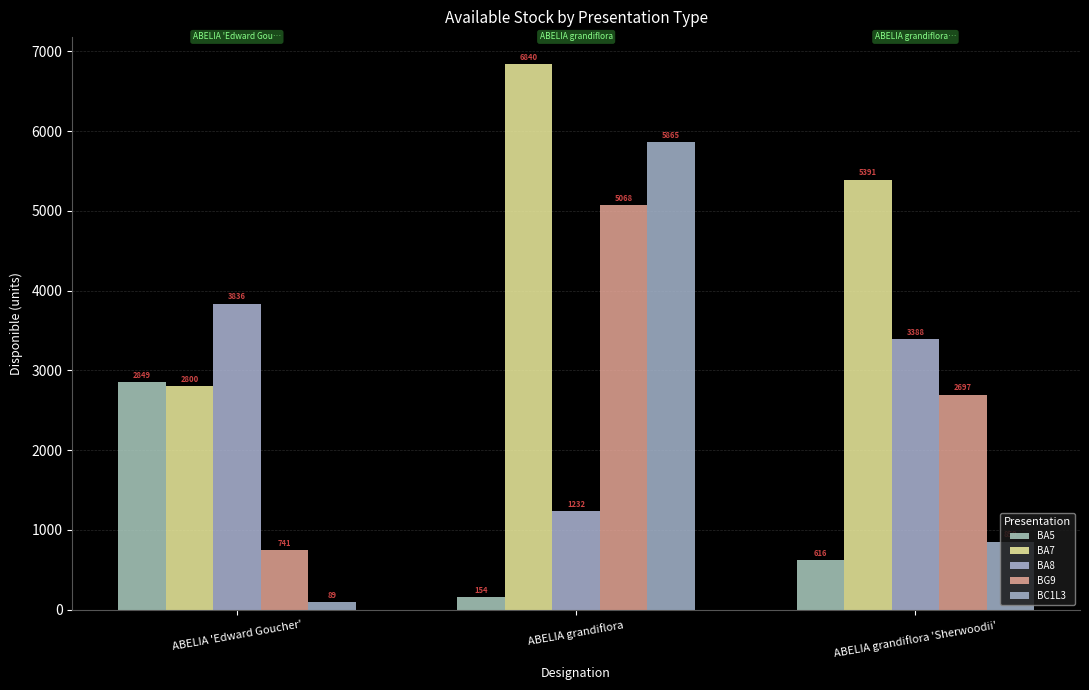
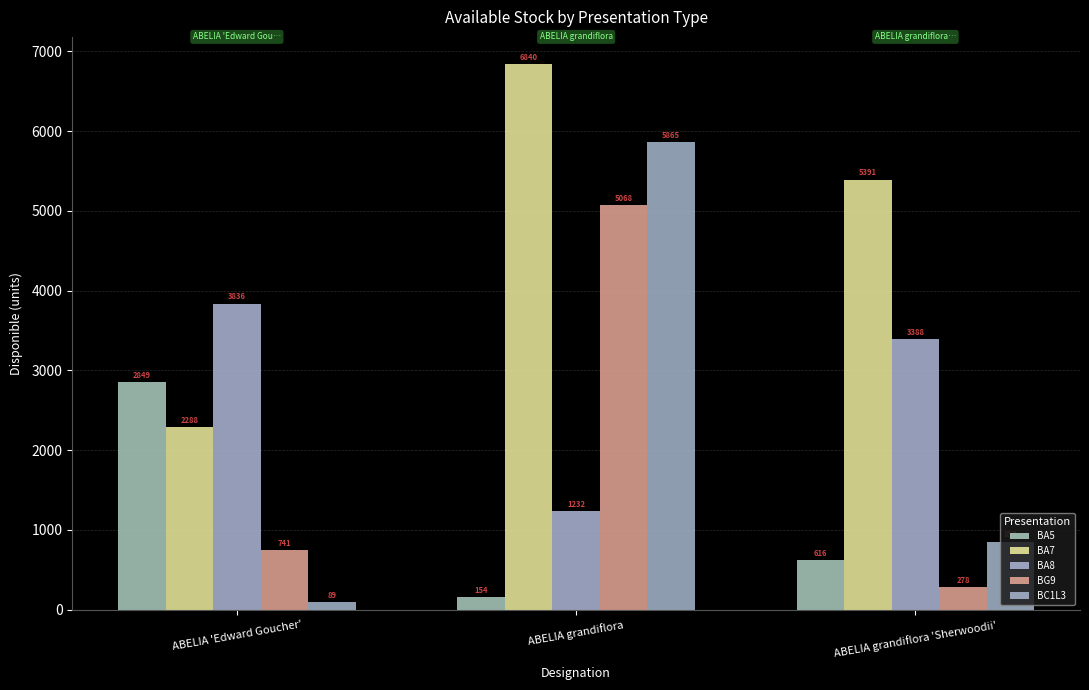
  {
    "BA7": {
-     "ABELIA 'Edward Goucher'": 2800,
+     "ABELIA 'Edward Goucher'": 2288,
      "ABELIA grandiflora": 6840,
      "ABELIA grandiflora 'Sherwoodii'": 5391
    },
    "BG9": {
      "ABELIA 'Edward Goucher'": 741,
      "ABELIA grandiflora": 5068,
-     "ABELIA grandiflora 'Sherwoodii'": 2697
+     "ABELIA grandiflora 'Sherwoodii'": 278
    }
  }
